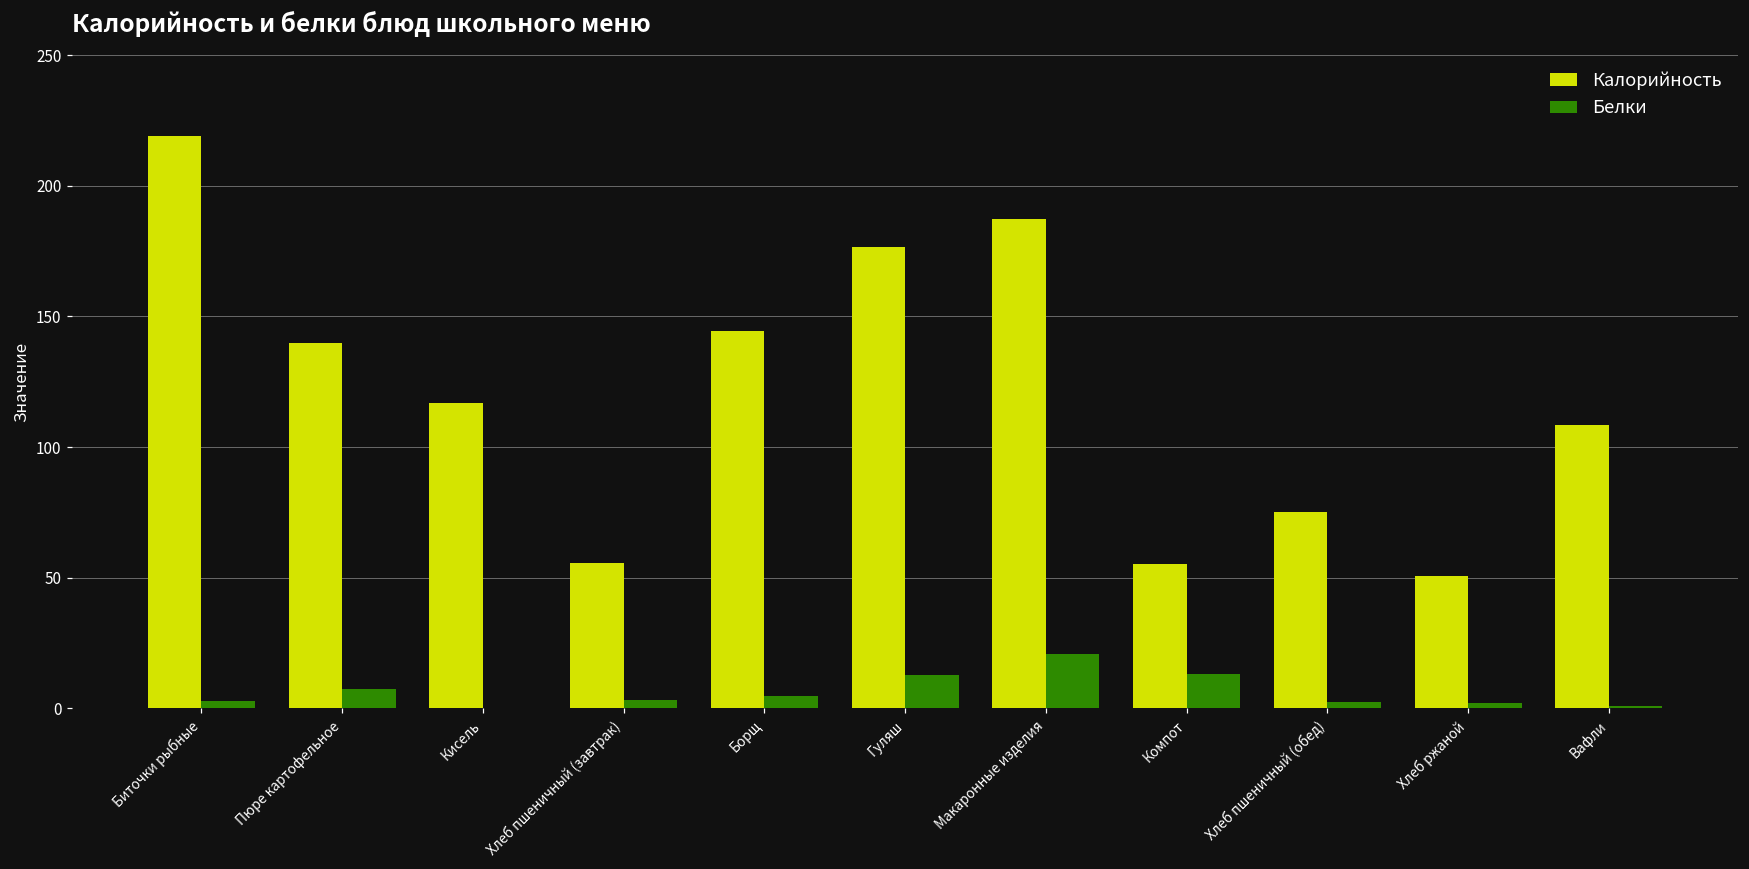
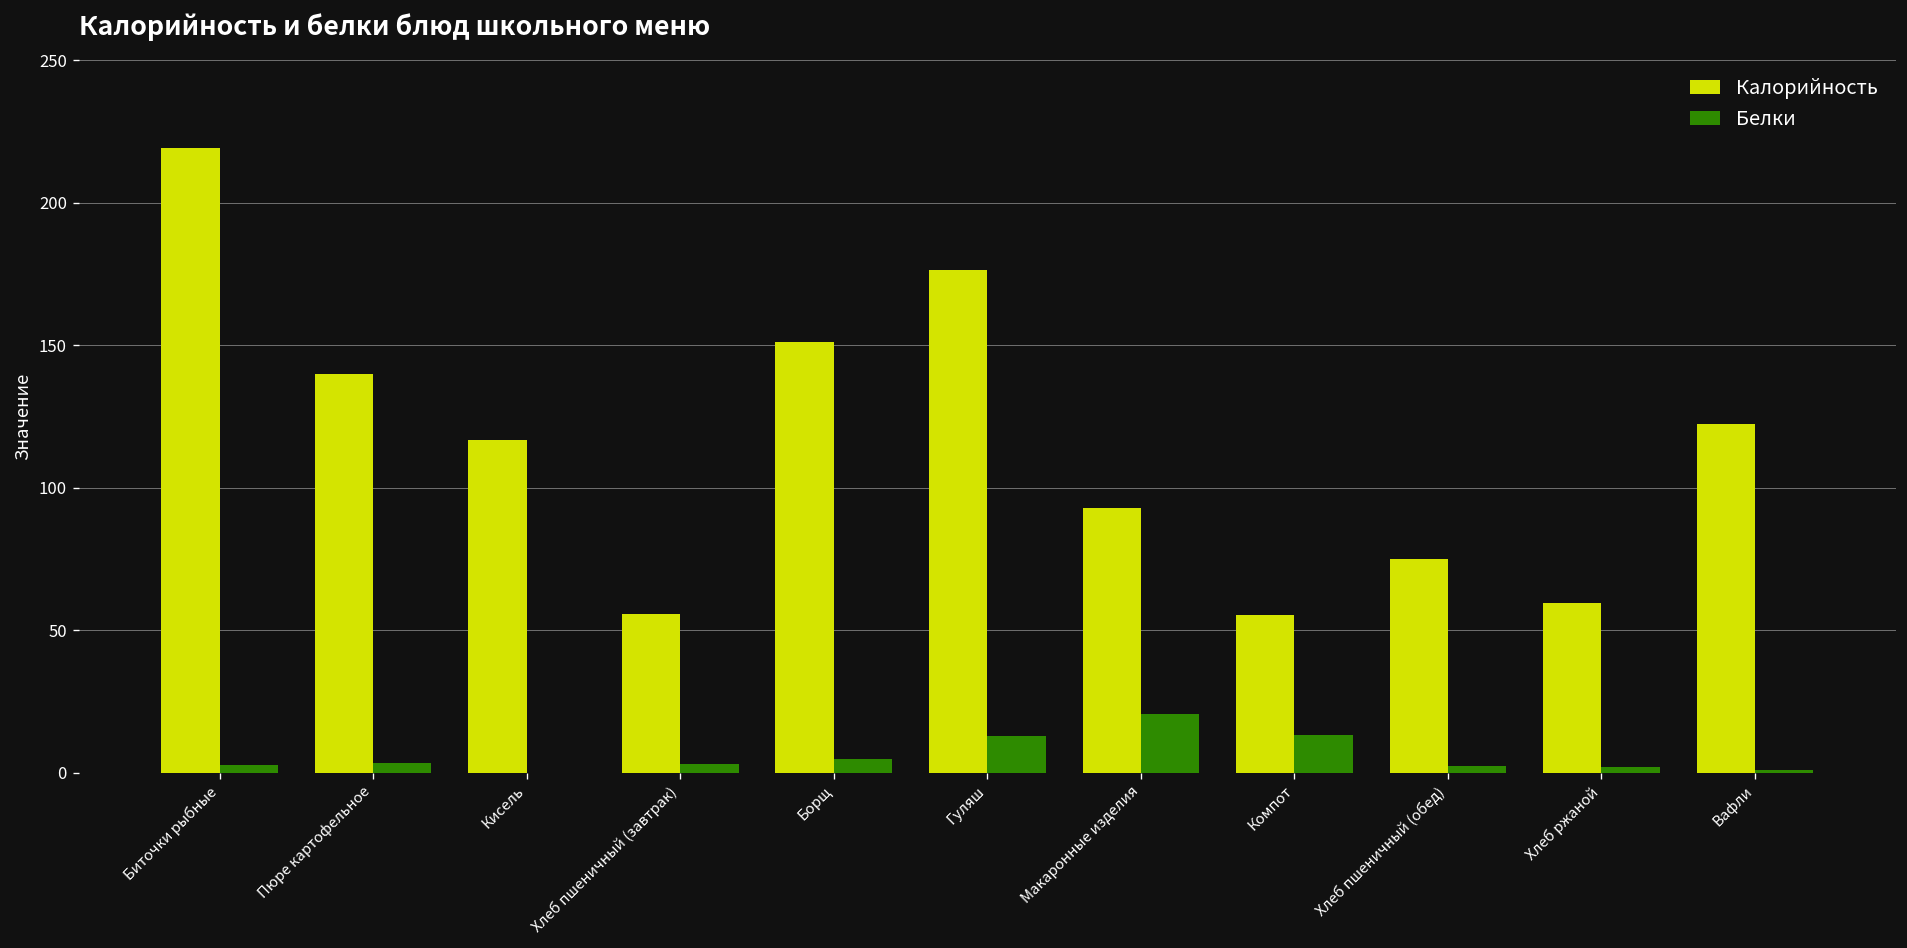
  {
    "Калорийность": {
      "Биточки рыбные": 219,
      "Пюре картофельное": 140,
      "Кисель": 117,
      "Хлеб пшеничный (завтрак)": 56,
-     "Борщ": 145,
+     "Борщ": 151,
      "Гуляш": 177,
-     "Макаронные изделия": 188,
+     "Макаронные изделия": 93,
      "Компот": 55,
      "Хлеб пшеничный (обед)": 75,
-     "Хлеб ржаной": 51,
-     "Вафли": 108
+     "Хлеб ржаной": 59,
+     "Вафли": 122
    },
    "Белки": {
      "Биточки рыбные": 3,
-     "Пюре картофельное": 7,
+     "Пюре картофельное": 3,
      "Хлеб пшеничный (завтрак)": 3,
      "Борщ": 5,
      "Гуляш": 13,
      "Макаронные изделия": 21,
      "Компот": 13,
      "Хлеб пшеничный (обед)": 2,
      "Хлеб ржаной": 2
    }
  }
